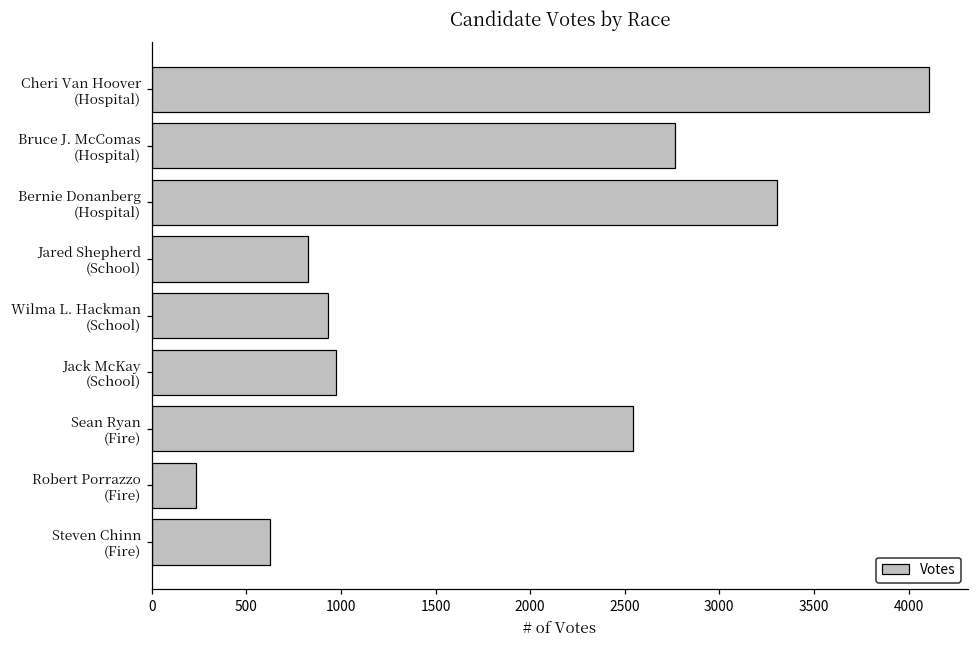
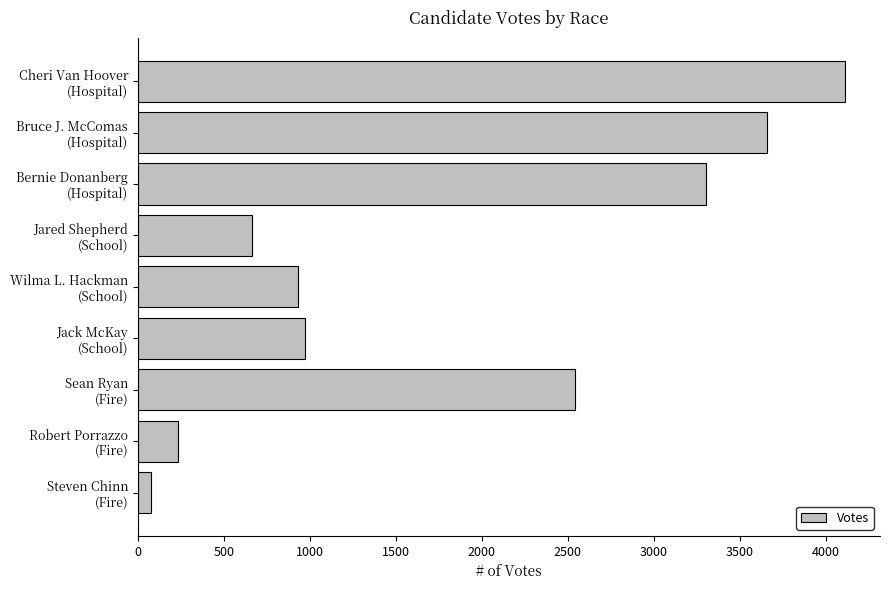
  {
    "Cheri Van Hoover (Hospital)": 4110,
-   "Bruce J. McComas (Hospital)": 2760,
+   "Bruce J. McComas (Hospital)": 3660,
    "Bernie Donanberg (Hospital)": 3300,
-   "Jared Shepherd (School)": 830,
+   "Jared Shepherd (School)": 660,
    "Wilma L. Hackman (School)": 930,
    "Jack McKay (School)": 970,
    "Sean Ryan (Fire)": 2540,
    "Robert Porrazzo (Fire)": 230,
-   "Steven Chinn (Fire)": 630
+   "Steven Chinn (Fire)": 80
  }
